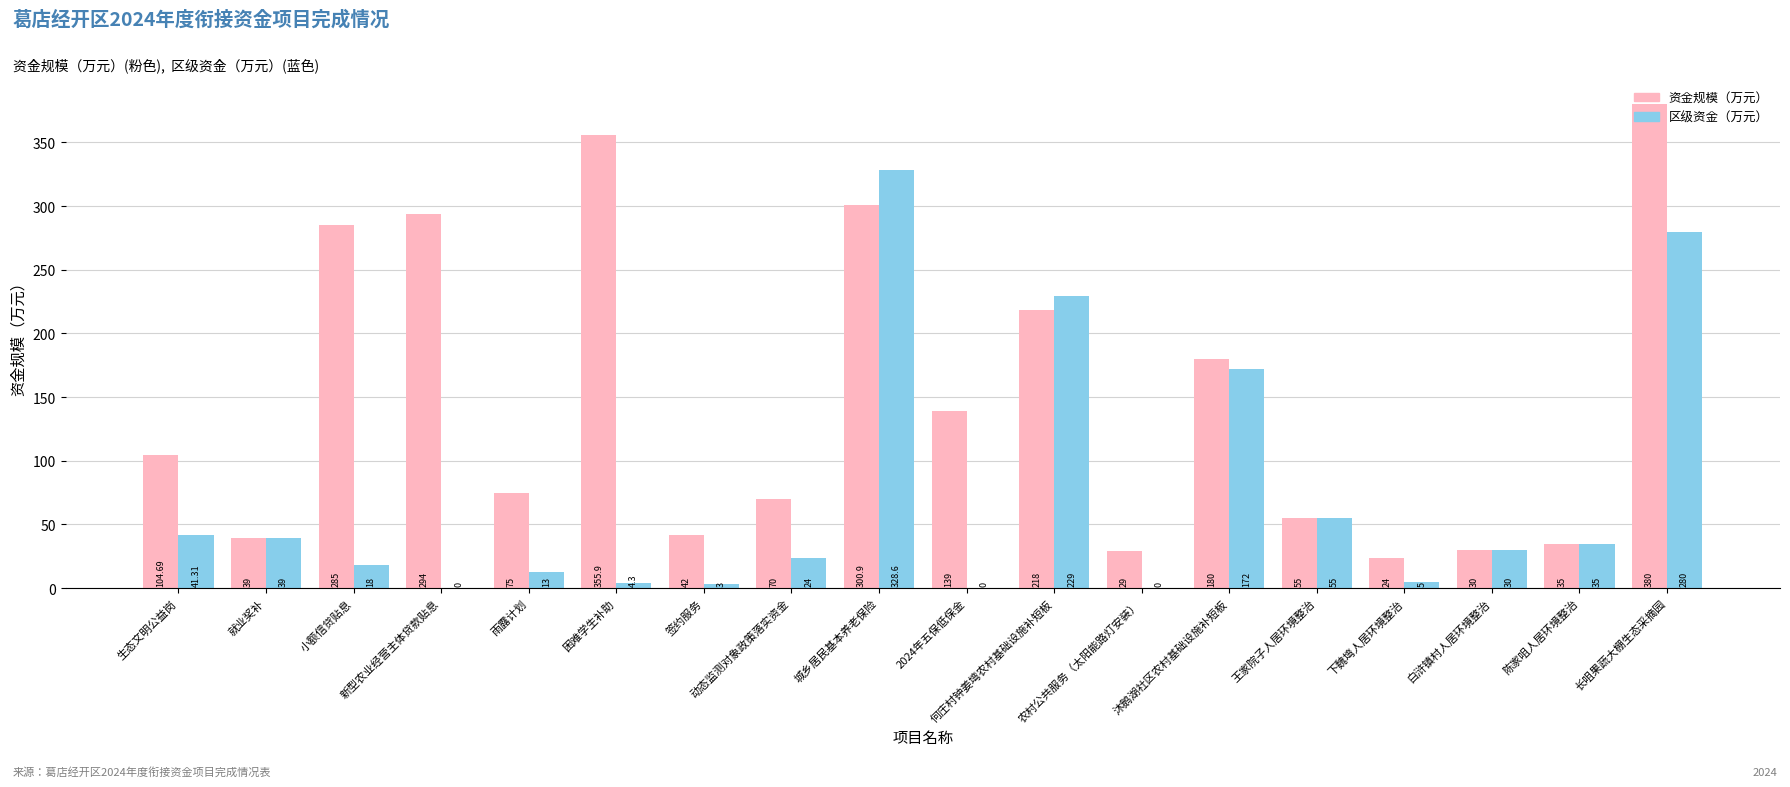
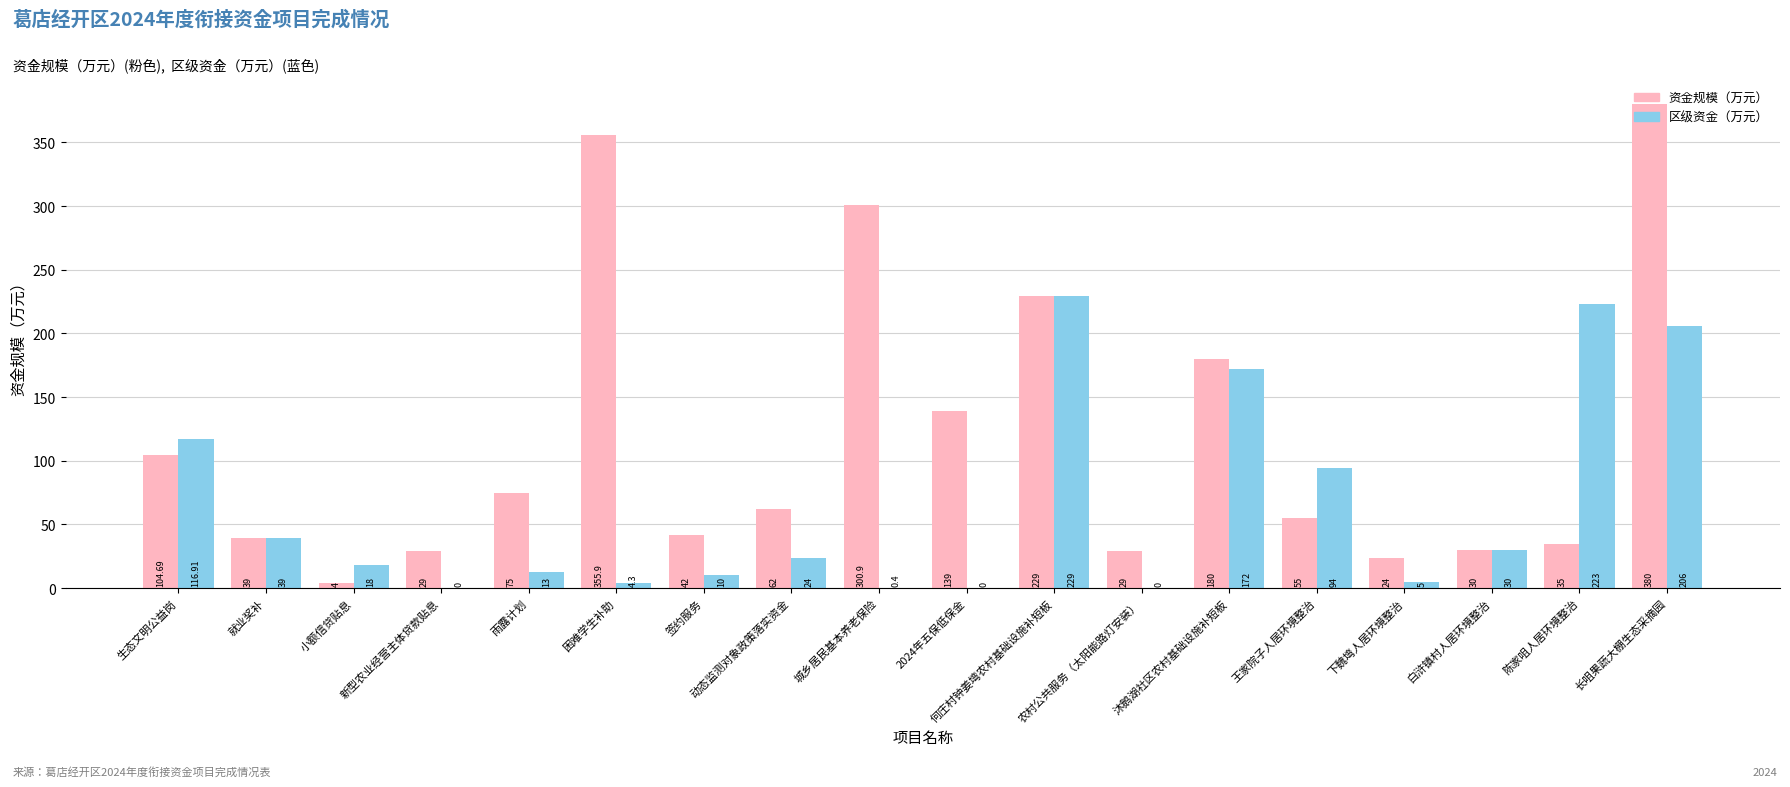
  {
    "资金规模（万元）": {
      "生态文明公益岗": 104.69,
      "就业奖补": 39,
-     "小额信贷贴息": 285,
-     "新型农业经营主体贷款贴息": 294,
+     "小额信贷贴息": 4,
+     "新型农业经营主体贷款贴息": 29,
      "雨露计划": 75,
      "困难学生补助": 355.9,
      "签约服务": 42,
-     "动态监测对象政策落实资金": 70,
+     "动态监测对象政策落实资金": 62,
      "城乡居民基本养老保险": 300.9,
      "2024年五保低保金": 139,
-     "何庄村钟姜塆农村基础设施补短板": 218,
+     "何庄村钟姜塆农村基础设施补短板": 229,
      "农村公共服务（太阳能路灯安装）": 29,
      "沐鹅湖社区农村基础设施补短板": 180,
      "王家院子人居环境整治": 55,
      "下魏塆人居环境整治": 24,
      "白浒镇村人居环境整治": 30,
      "陈家咀人居环境整治": 35,
      "长咀果蔬大棚生态采摘园": 380
    },
    "区级资金（万元）": {
-     "生态文明公益岗": 41.31,
+     "生态文明公益岗": 116.91,
      "就业奖补": 39,
      "小额信贷贴息": 18,
      "新型农业经营主体贷款贴息": 0,
      "雨露计划": 13,
      "困难学生补助": 4.3,
-     "签约服务": 3,
+     "签约服务": 10,
      "动态监测对象政策落实资金": 24,
-     "城乡居民基本养老保险": 328.6,
+     "城乡居民基本养老保险": 0.4,
      "2024年五保低保金": 0,
      "何庄村钟姜塆农村基础设施补短板": 229,
      "农村公共服务（太阳能路灯安装）": 0,
      "沐鹅湖社区农村基础设施补短板": 172,
-     "王家院子人居环境整治": 55,
+     "王家院子人居环境整治": 94,
      "下魏塆人居环境整治": 5,
      "白浒镇村人居环境整治": 30,
-     "陈家咀人居环境整治": 35,
-     "长咀果蔬大棚生态采摘园": 280
+     "陈家咀人居环境整治": 223,
+     "长咀果蔬大棚生态采摘园": 206
    }
  }
